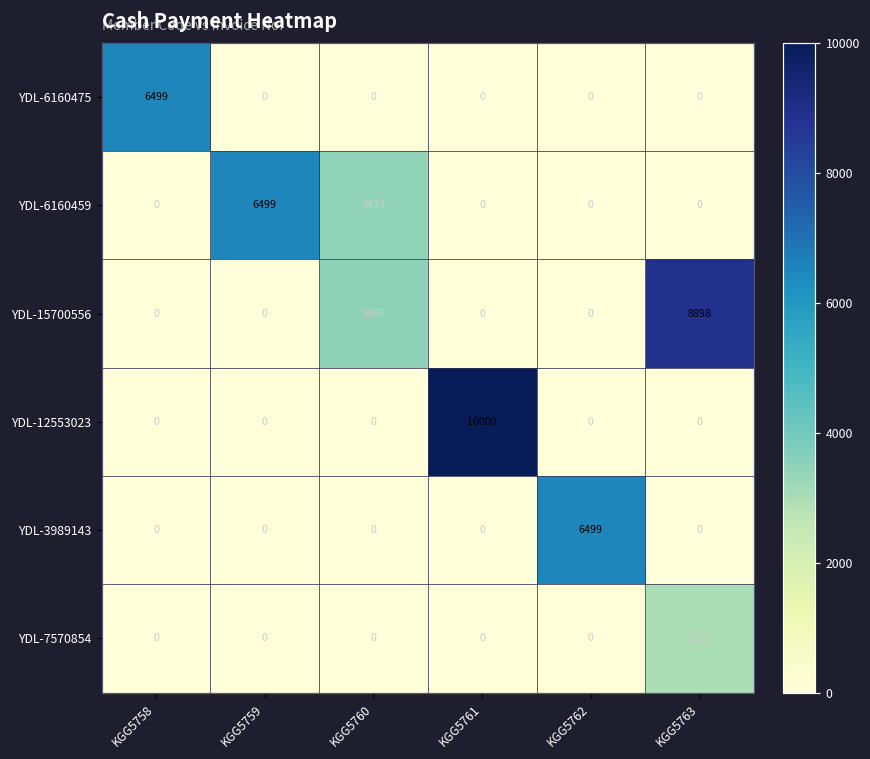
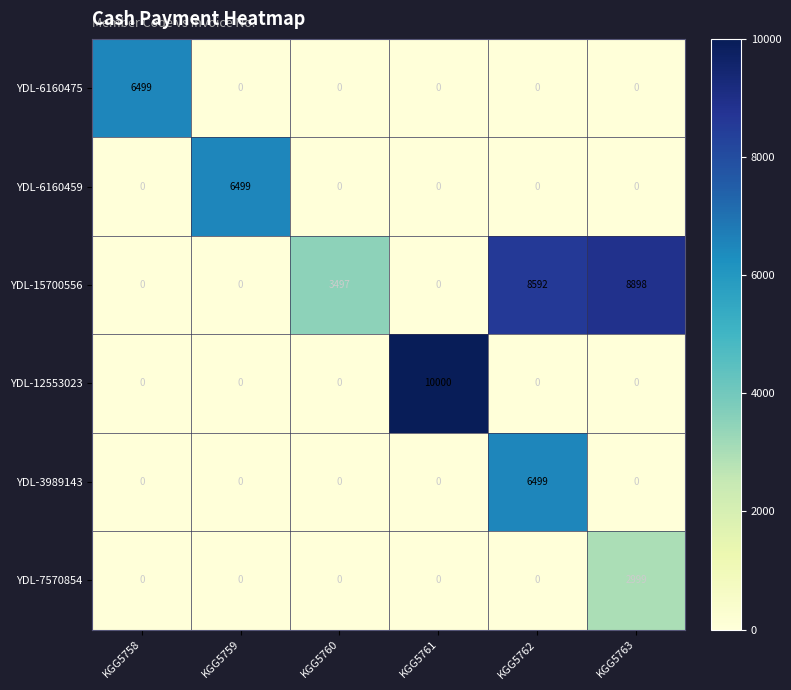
  {
    "YDL-6160475": {
      "KGG5758": 6499,
      "KGG5759": 0,
      "KGG5760": 0,
      "KGG5761": 0,
      "KGG5762": 0,
      "KGG5763": 0
    },
    "YDL-6160459": {
      "KGG5758": 0,
      "KGG5759": 6499,
-     "KGG5760": 3439,
+     "KGG5760": 0,
      "KGG5761": 0,
      "KGG5762": 0,
      "KGG5763": 0
    },
    "YDL-15700556": {
      "KGG5758": 0,
      "KGG5759": 0,
      "KGG5760": 3497,
      "KGG5761": 0,
-     "KGG5762": 0,
+     "KGG5762": 8592,
      "KGG5763": 8898
    },
    "YDL-12553023": {
      "KGG5758": 0,
      "KGG5759": 0,
      "KGG5760": 0,
      "KGG5761": 10000,
      "KGG5762": 0,
      "KGG5763": 0
    },
    "YDL-3989143": {
      "KGG5758": 0,
      "KGG5759": 0,
      "KGG5760": 0,
      "KGG5761": 0,
      "KGG5762": 6499,
      "KGG5763": 0
    },
    "YDL-7570854": {
      "KGG5758": 0,
      "KGG5759": 0,
      "KGG5760": 0,
      "KGG5761": 0,
      "KGG5762": 0
    }
  }
